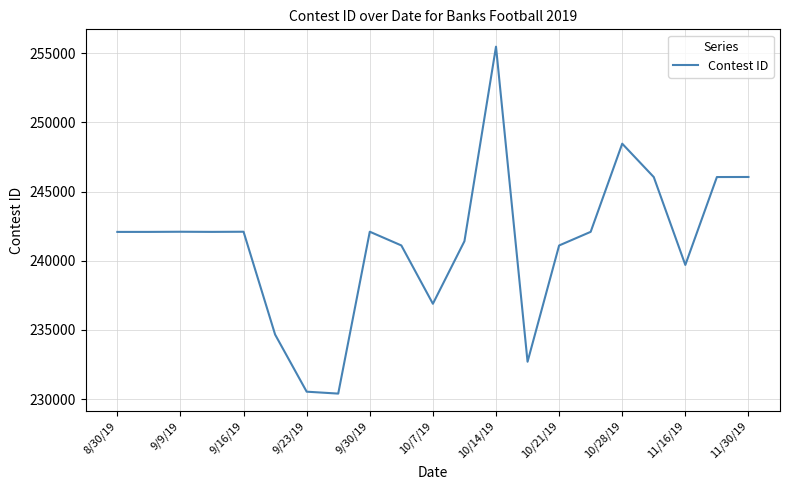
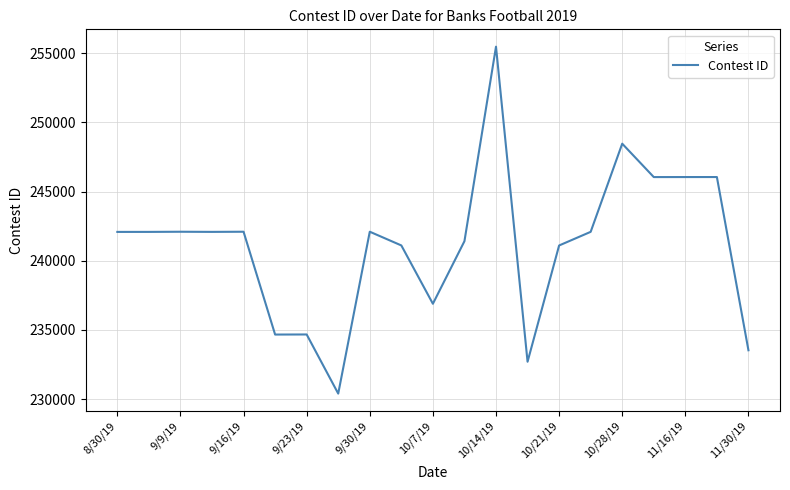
  {
    "8/30/19": 242100,
    "9/9/19": 242100,
    "9/16/19": 242100,
-   "9/23/19": 230500,
+   "9/23/19": 234700,
    "9/30/19": 242100,
    "10/7/19": 236900,
    "10/14/19": 255500,
    "10/21/19": 241100,
    "10/28/19": 248500,
-   "11/16/19": 239700,
-   "11/30/19": 246100
+   "11/16/19": 246100,
+   "11/30/19": 233500
  }
